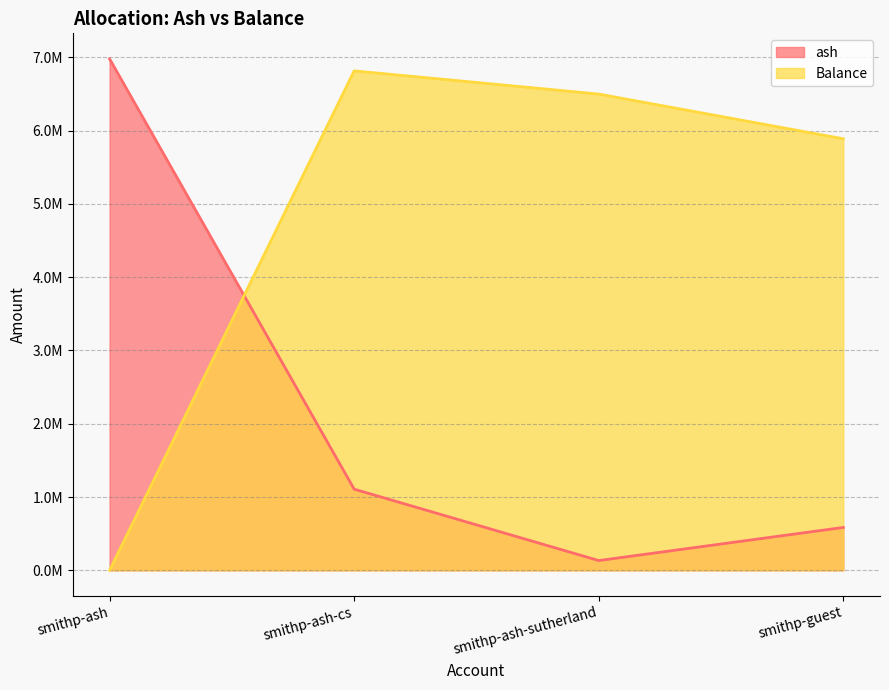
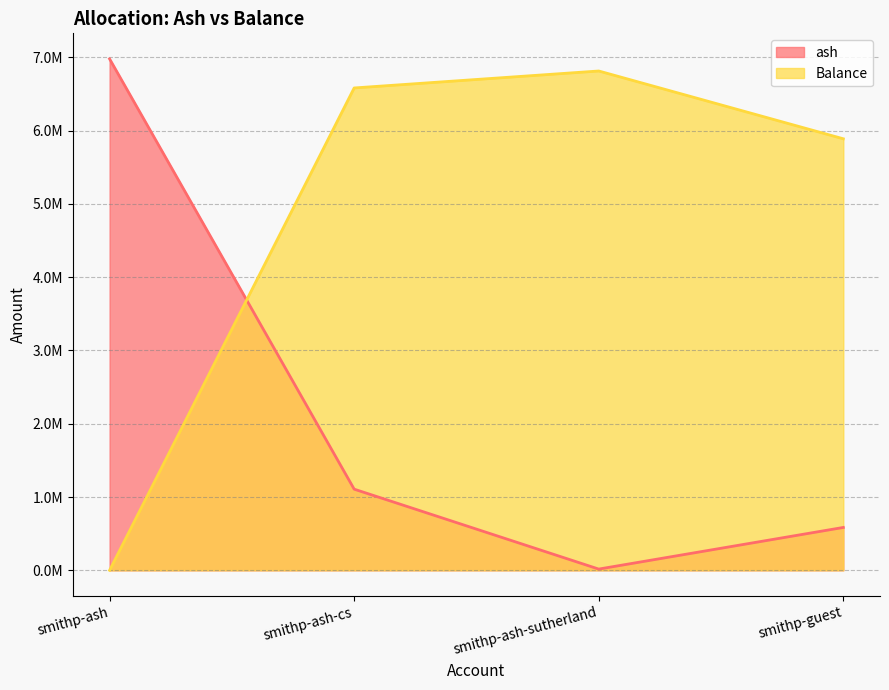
  {
    "ash": {
      "smithp-ash": 7000000,
      "smithp-ash-cs": 1100000,
-     "smithp-ash-sutherland": 100000,
+     "smithp-ash-sutherland": 0,
      "smithp-guest": 600000
    },
    "Balance": {
      "smithp-ash": 0,
-     "smithp-ash-cs": 6800000,
-     "smithp-ash-sutherland": 6500000,
+     "smithp-ash-cs": 6600000,
+     "smithp-ash-sutherland": 6800000,
      "smithp-guest": 5900000
    }
  }
